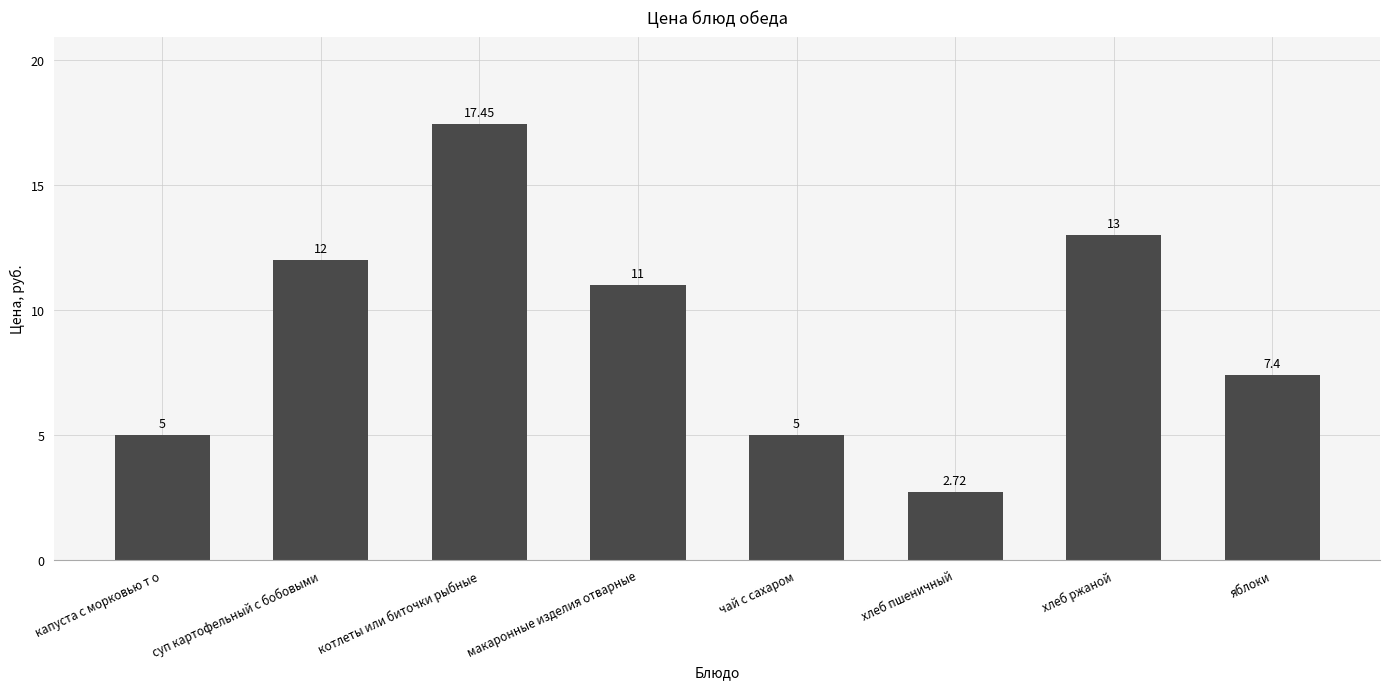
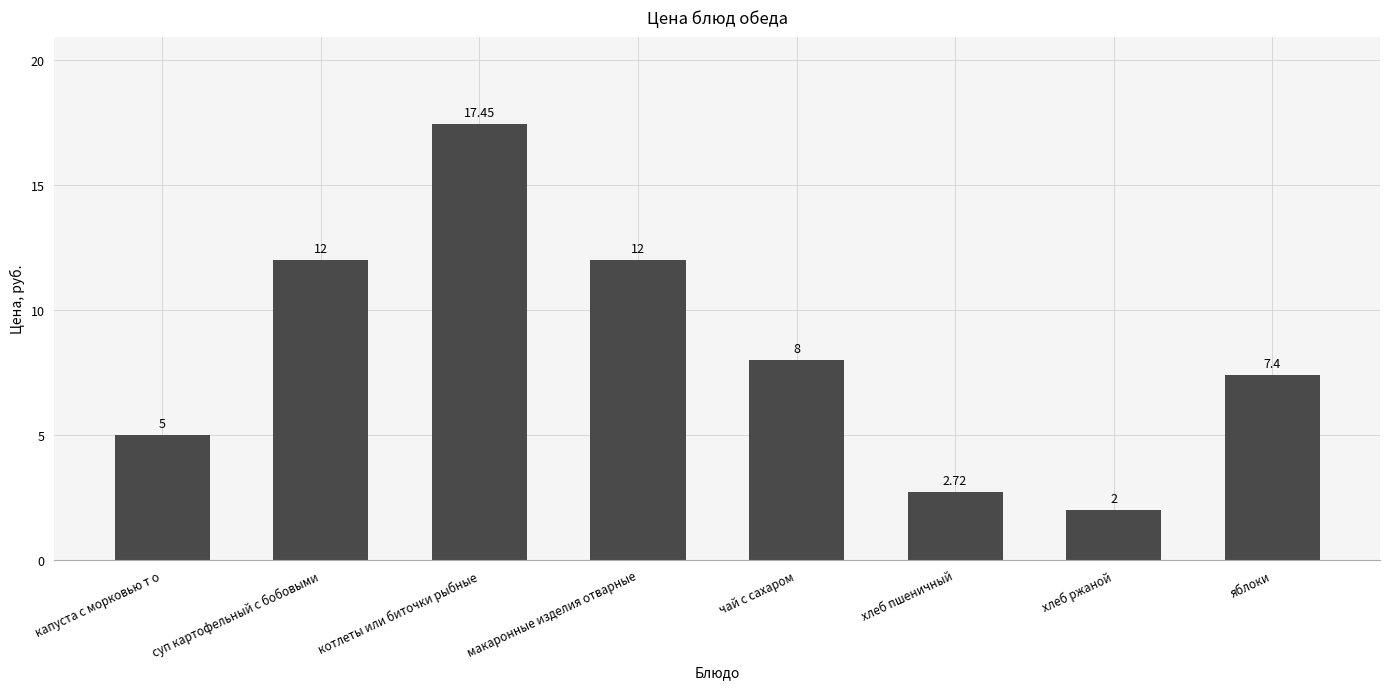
  {
    "капуста с морковью т о": 5,
    "суп картофельный с бобовыми": 12,
    "котлеты или биточки рыбные": 17.45,
-   "макаронные изделия отварные": 11,
-   "чай с сахаром": 5,
+   "макаронные изделия отварные": 12,
+   "чай с сахаром": 8,
    "хлеб пшеничный": 2.72,
-   "хлеб ржаной": 13,
+   "хлеб ржаной": 2,
    "яблоки": 7.4
  }
